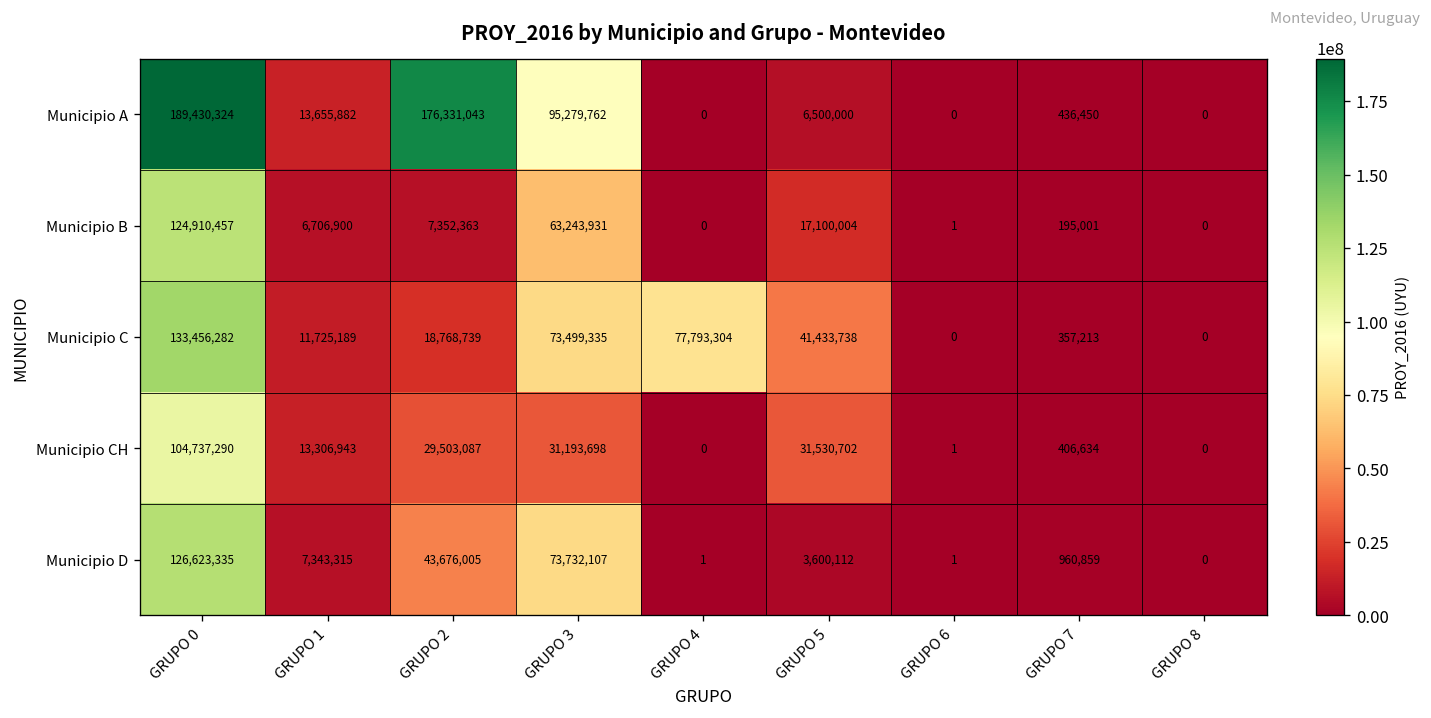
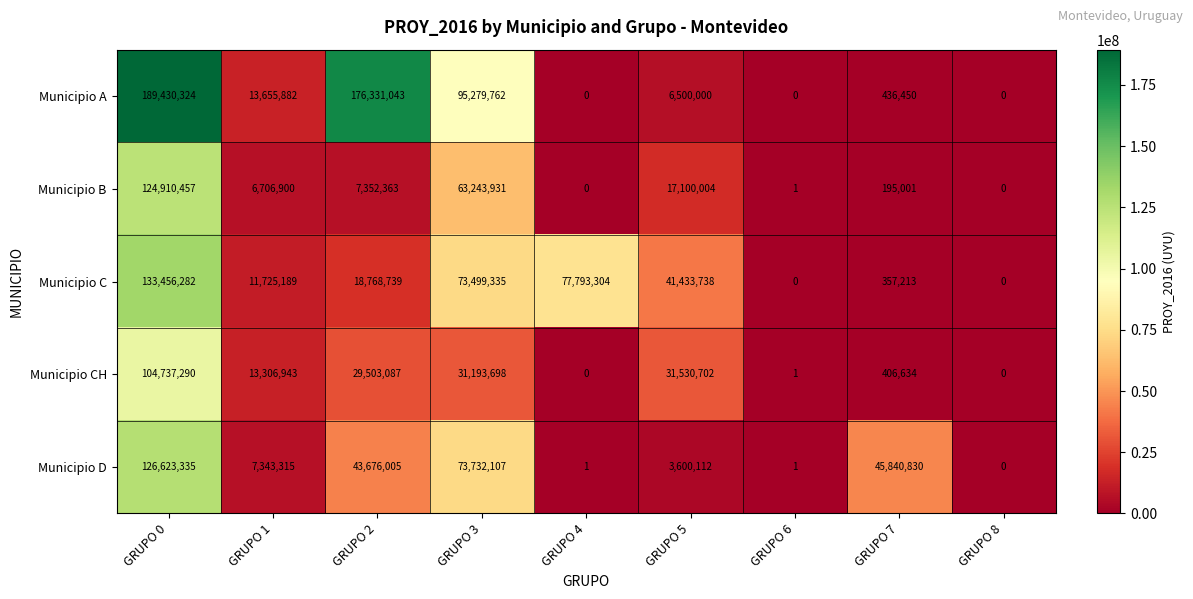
  {
    "Municipio A": {
      "GRUPO 0": "189,430,324",
      "GRUPO 1": "13,655,882",
      "GRUPO 2": "176,331,043",
      "GRUPO 3": "95,279,762",
      "GRUPO 4": "0",
      "GRUPO 5": "6,500,000",
      "GRUPO 6": "0",
      "GRUPO 7": "436,450",
      "GRUPO 8": "0"
    },
    "Municipio B": {
      "GRUPO 0": "124,910,457",
      "GRUPO 1": "6,706,900",
      "GRUPO 2": "7,352,363",
      "GRUPO 3": "63,243,931",
      "GRUPO 4": "0",
      "GRUPO 5": "17,100,004",
      "GRUPO 6": "1",
      "GRUPO 7": "195,001",
      "GRUPO 8": "0"
    },
    "Municipio C": {
      "GRUPO 0": "133,456,282",
      "GRUPO 1": "11,725,189",
      "GRUPO 2": "18,768,739",
      "GRUPO 3": "73,499,335",
      "GRUPO 4": "77,793,304",
      "GRUPO 5": "41,433,738",
      "GRUPO 6": "0",
      "GRUPO 7": "357,213",
      "GRUPO 8": "0"
    },
    "Municipio CH": {
      "GRUPO 0": "104,737,290",
      "GRUPO 1": "13,306,943",
      "GRUPO 2": "29,503,087",
      "GRUPO 3": "31,193,698",
      "GRUPO 4": "0",
      "GRUPO 5": "31,530,702",
      "GRUPO 6": "1",
      "GRUPO 7": "406,634",
      "GRUPO 8": "0"
    },
    "Municipio D": {
      "GRUPO 0": "126,623,335",
      "GRUPO 1": "7,343,315",
      "GRUPO 2": "43,676,005",
      "GRUPO 3": "73,732,107",
      "GRUPO 4": "1",
      "GRUPO 5": "3,600,112",
      "GRUPO 6": "1",
-     "GRUPO 7": "960,859",
+     "GRUPO 7": "45,840,830",
      "GRUPO 8": "0"
    }
  }
